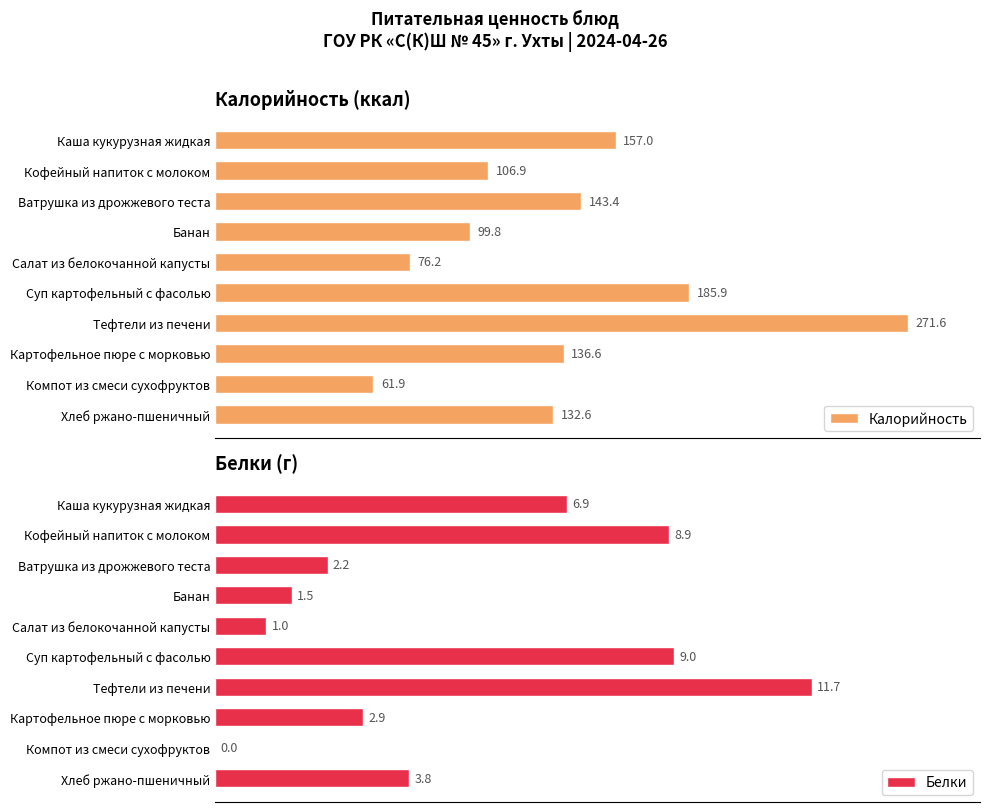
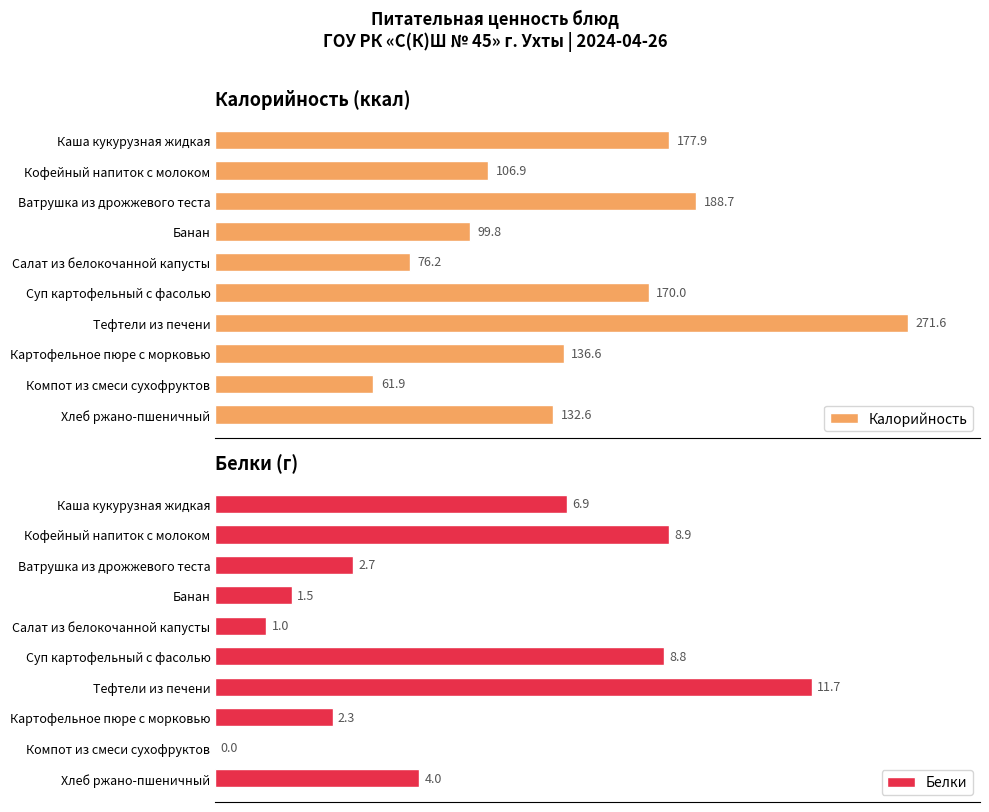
  {
    "Калорийность (ккал)": {
-     "Каша кукурузная жидкая": 157.0,
+     "Каша кукурузная жидкая": 177.9,
      "Кофейный напиток с молоком": 106.9,
-     "Ватрушка из дрожжевого теста": 143.4,
+     "Ватрушка из дрожжевого теста": 188.7,
      "Банан": 99.8,
      "Салат из белокочанной капусты": 76.2,
-     "Суп картофельный с фасолью": 185.9,
+     "Суп картофельный с фасолью": 170.0,
      "Тефтели из печени": 271.6,
      "Картофельное пюре с морковью": 136.6,
      "Компот из смеси сухофруктов": 61.9,
      "Хлеб ржано-пшеничный": 132.6
    },
    "Белки (г)": {
      "Каша кукурузная жидкая": 6.9,
      "Кофейный напиток с молоком": 8.9,
-     "Ватрушка из дрожжевого теста": 2.2,
+     "Ватрушка из дрожжевого теста": 2.7,
      "Банан": 1.5,
      "Салат из белокочанной капусты": 1.0,
-     "Суп картофельный с фасолью": 9.0,
+     "Суп картофельный с фасолью": 8.8,
      "Тефтели из печени": 11.7,
-     "Картофельное пюре с морковью": 2.9,
+     "Картофельное пюре с морковью": 2.3,
      "Компот из смеси сухофруктов": 0.0,
-     "Хлеб ржано-пшеничный": 3.8
+     "Хлеб ржано-пшеничный": 4.0
    }
  }
